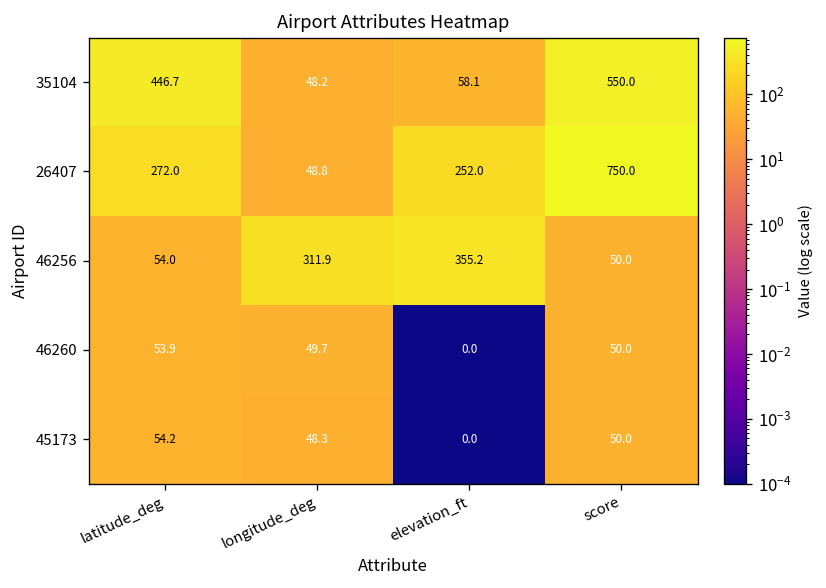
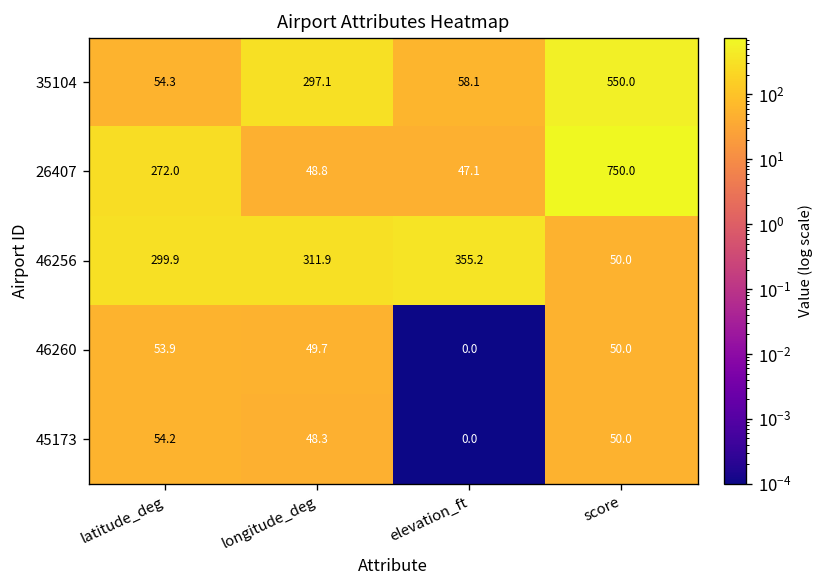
  {
    "35104": {
-     "latitude_deg": 446.7,
-     "longitude_deg": 48.2,
+     "latitude_deg": 54.3,
+     "longitude_deg": 297.1,
      "elevation_ft": 58.1,
      "score": 550.0
    },
    "26407": {
      "latitude_deg": 272.0,
      "longitude_deg": 48.8,
-     "elevation_ft": 252.0,
+     "elevation_ft": 47.1,
      "score": 750.0
    },
    "46256": {
-     "latitude_deg": 54.0,
+     "latitude_deg": 299.9,
      "longitude_deg": 311.9,
      "elevation_ft": 355.2,
      "score": 50.0
    },
    "46260": {
      "latitude_deg": 53.9,
      "longitude_deg": 49.7,
      "elevation_ft": 0.0,
      "score": 50.0
    },
    "45173": {
      "latitude_deg": 54.2,
      "longitude_deg": 48.3,
      "elevation_ft": 0.0,
      "score": 50.0
    }
  }
